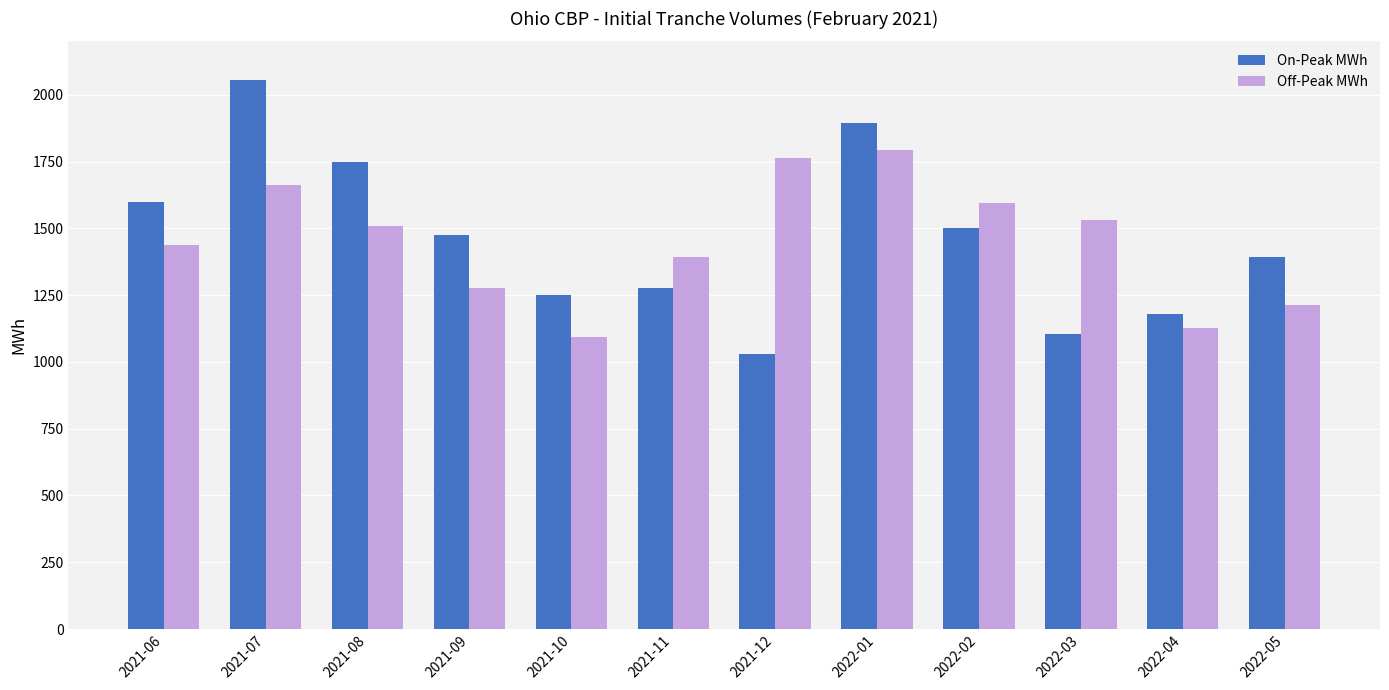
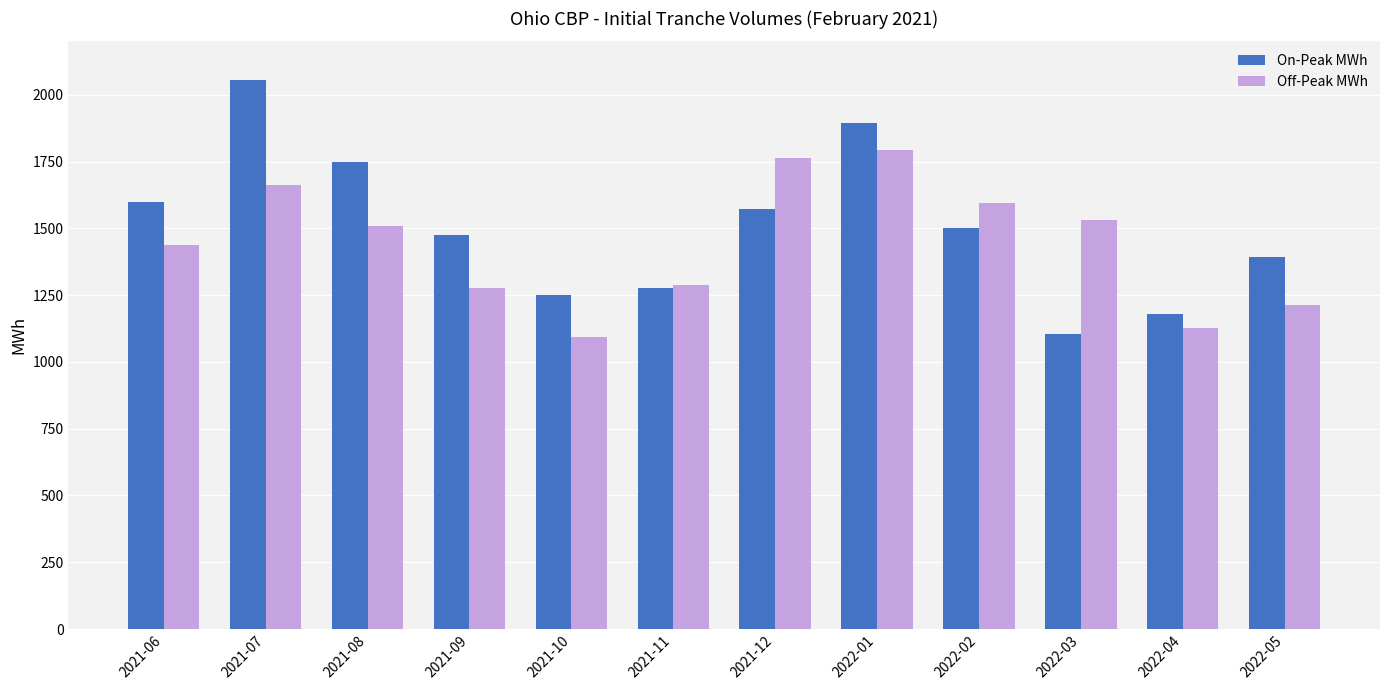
  {
    "On-Peak MWh": {
      "2021-06": 1600,
      "2021-07": 2060,
      "2021-08": 1750,
      "2021-09": 1470,
      "2021-10": 1250,
      "2021-11": 1280,
-     "2021-12": 1030,
+     "2021-12": 1570,
      "2022-01": 1900,
      "2022-02": 1500,
      "2022-03": 1110,
      "2022-04": 1180,
      "2022-05": 1390
    },
    "Off-Peak MWh": {
      "2021-06": 1440,
      "2021-07": 1660,
      "2021-08": 1510,
      "2021-09": 1280,
      "2021-10": 1090,
-     "2021-11": 1390,
+     "2021-11": 1290,
      "2021-12": 1760,
      "2022-01": 1790,
      "2022-02": 1600,
      "2022-03": 1530,
      "2022-04": 1130,
      "2022-05": 1210
    }
  }
